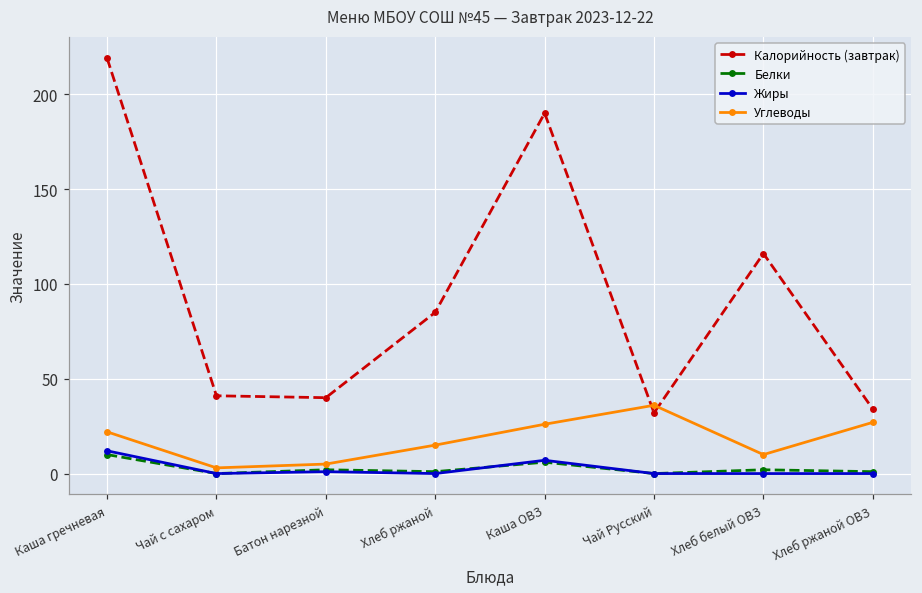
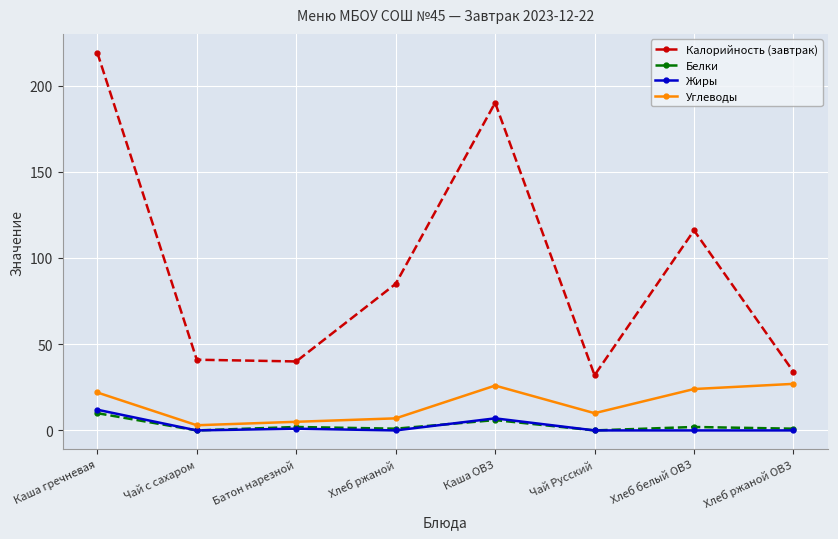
  {
    "Калорийность (завтрак)": {
      "Каша гречневая": 219,
      "Чай с сахаром": 41,
      "Батон нарезной": 40,
      "Хлеб ржаной": 85,
      "Каша ОВЗ": 190,
      "Чай Русский": 32,
      "Хлеб белый ОВЗ": 116,
      "Хлеб ржаной ОВЗ": 34
    },
    "Белки": {
      "Каша гречневая": 10,
      "Хлеб белый ОВЗ": 2
    },
    "Жиры": {
      "Каша гречневая": 12,
      "Хлеб белый ОВЗ": 0
    },
    "Углеводы": {
      "Каша гречневая": 22,
      "Чай с сахаром": 3,
      "Батон нарезной": 5,
-     "Хлеб ржаной": 15,
+     "Хлеб ржаной": 7,
      "Каша ОВЗ": 26,
-     "Чай Русский": 36,
-     "Хлеб белый ОВЗ": 10,
+     "Чай Русский": 10,
+     "Хлеб белый ОВЗ": 24,
      "Хлеб ржаной ОВЗ": 27
    }
  }
